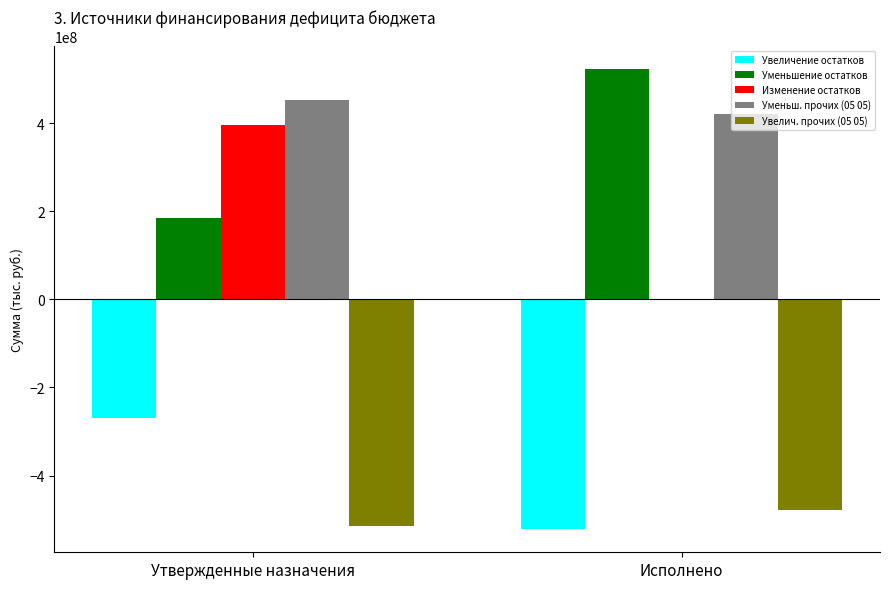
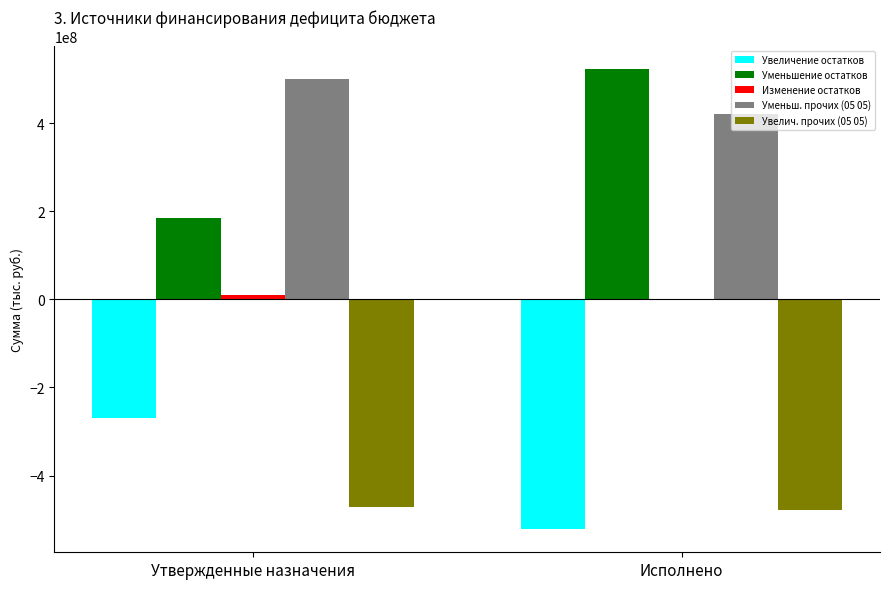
  {
    "Увеличение остатков": {
      "Утвержденные назначения": -270000000,
      "Исполнено": -520000000
    },
    "Уменьшение остатков": {
      "Утвержденные назначения": 180000000,
      "Исполнено": 520000000
    },
    "Изменение остатков": {
-     "Утвержденные назначения": 390000000
+     "Утвержденные назначения": 10000000
    },
    "Уменьш. прочих (05 05)": {
-     "Утвержденные назначения": 450000000
+     "Утвержденные назначения": 500000000
    },
    "Увелич. прочих (05 05)": {
-     "Утвержденные назначения": -510000000,
+     "Утвержденные назначения": -470000000,
      "Исполнено": -480000000
    }
  }
